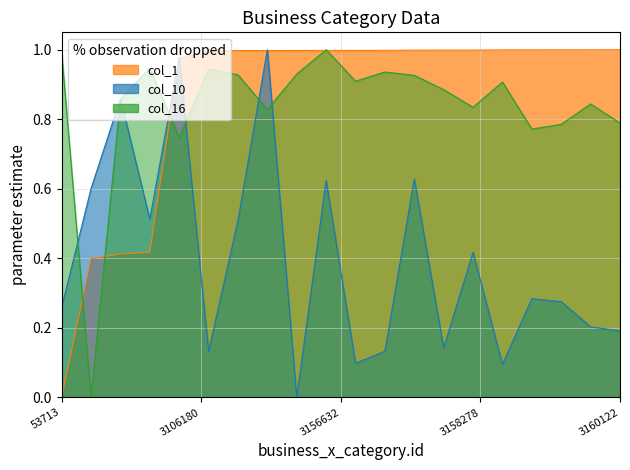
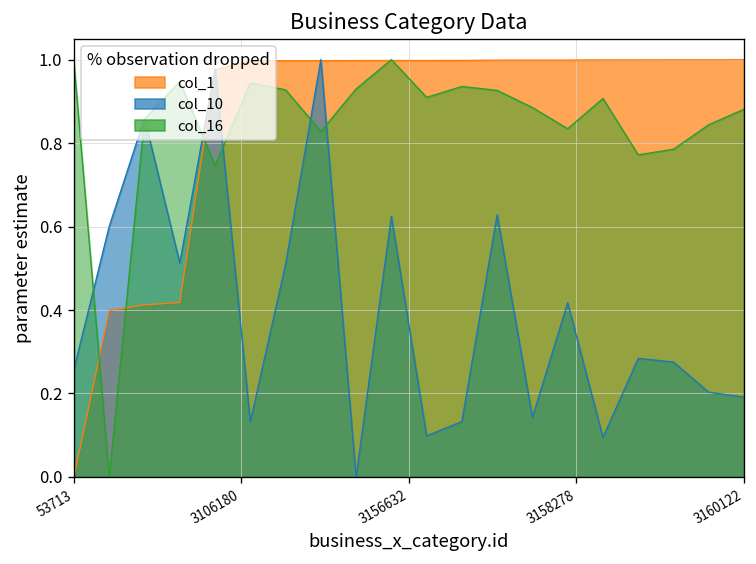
  {
    "col_1": {
      "53713": 0.00,
      "3160122": 1.00
    },
    "col_10": {
      "53713": 0.26,
      "3160122": 0.19
    },
    "col_16": {
      "53713": 0.99,
-     "3160122": 0.79
+     "3160122": 0.88
    }
  }
